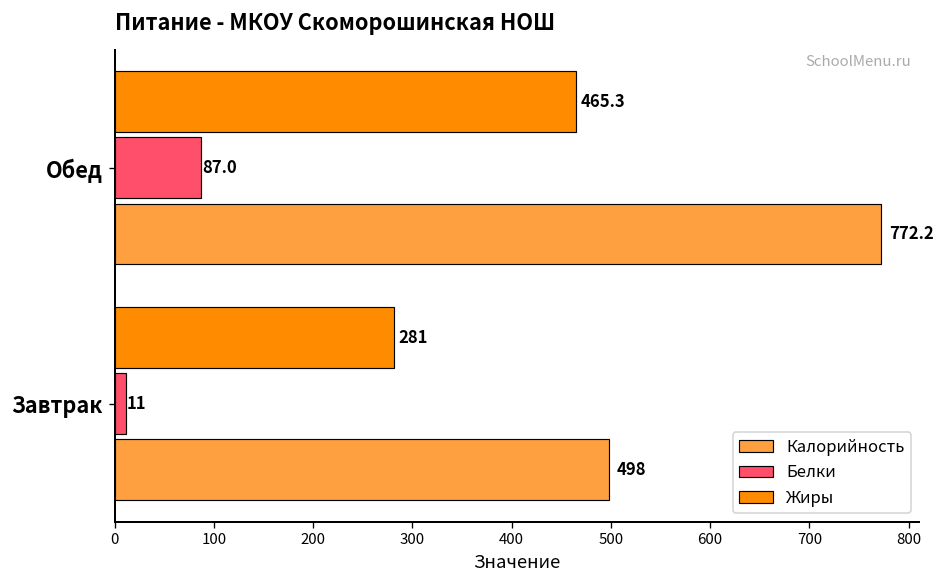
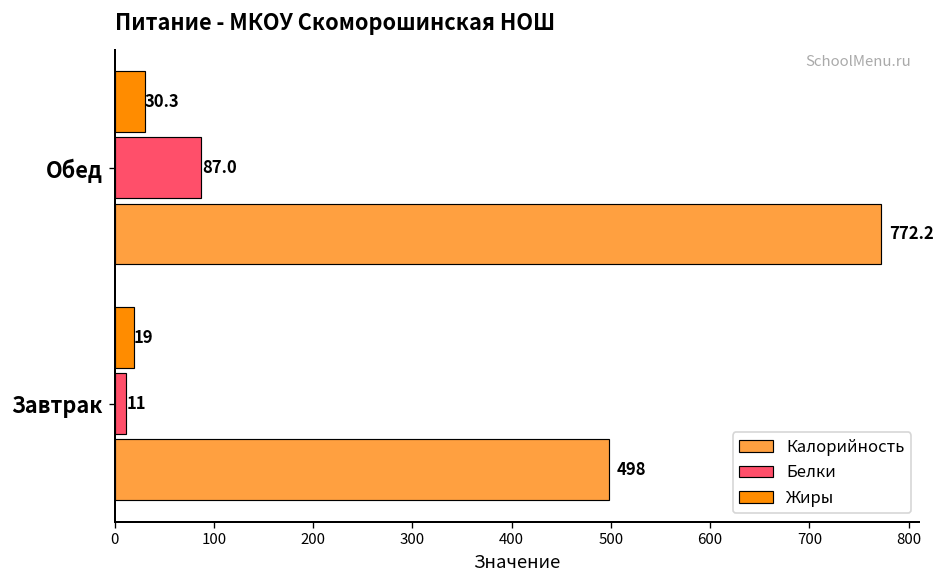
  {
    "Калорийность": {
      "Обед": 772.2,
      "Завтрак": 498
    },
    "Белки": {
      "Обед": 87.0,
      "Завтрак": 11
    },
    "Жиры": {
-     "Обед": 465.3,
-     "Завтрак": 281
+     "Обед": 30.3,
+     "Завтрак": 19
    }
  }
